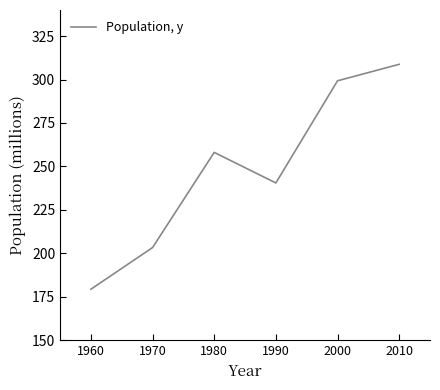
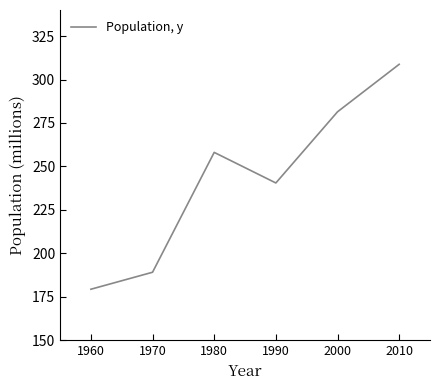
  {
    "1960": 179,
-   "1970": 203,
+   "1970": 189,
    "1980": 258,
    "1990": 240,
-   "2000": 299,
+   "2000": 281,
    "2010": 309
  }
